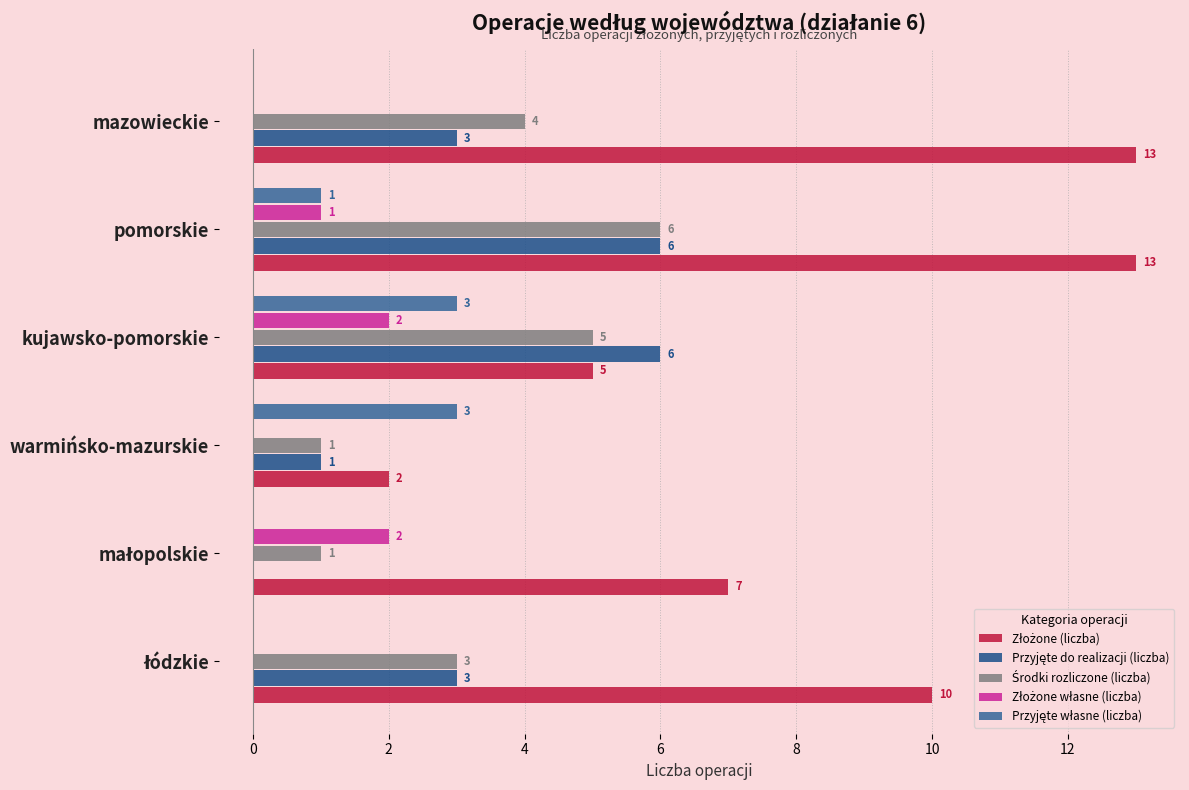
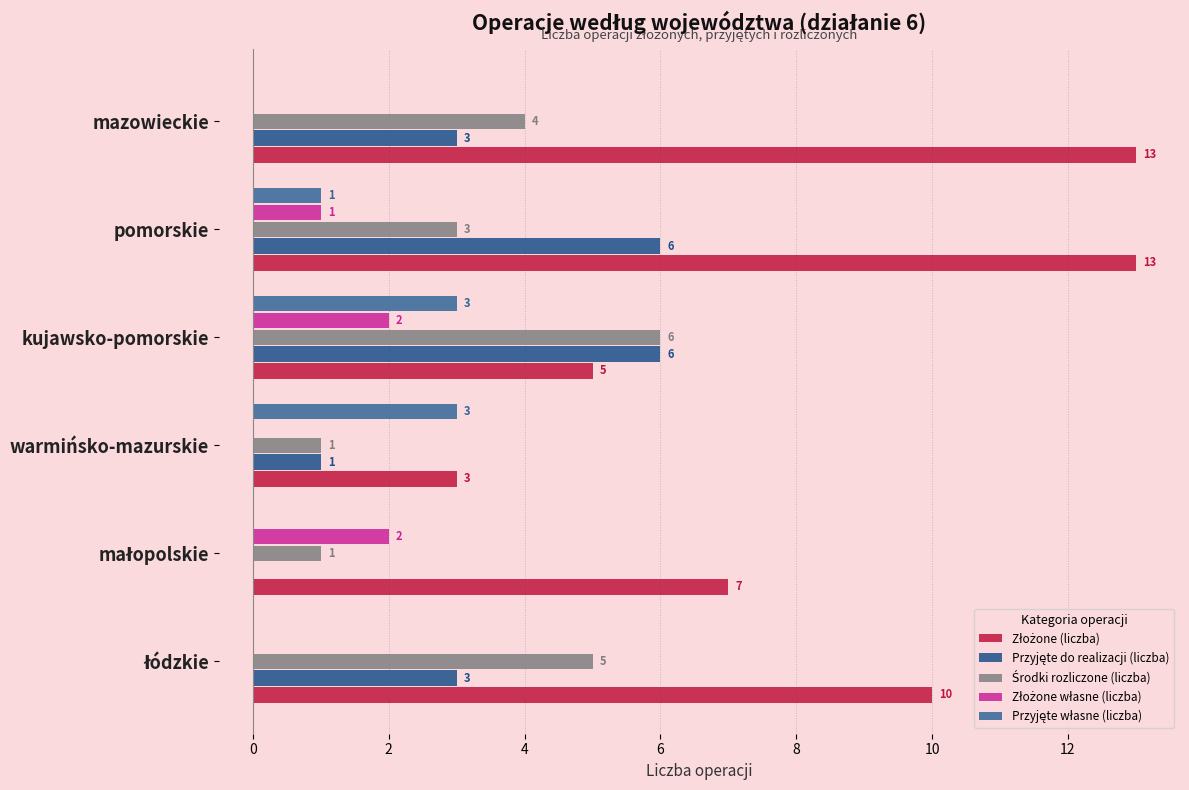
  {
    "Złożone (liczba)": {
      "mazowieckie": 13,
      "pomorskie": 13,
      "kujawsko-pomorskie": 5,
-     "warmińsko-mazurskie": 2,
+     "warmińsko-mazurskie": 3,
      "małopolskie": 7,
      "łódzkie": 10
    },
    "Środki rozliczone (liczba)": {
      "mazowieckie": 4,
-     "pomorskie": 6,
-     "kujawsko-pomorskie": 5,
+     "pomorskie": 3,
+     "kujawsko-pomorskie": 6,
      "warmińsko-mazurskie": 1,
      "małopolskie": 1,
-     "łódzkie": 3
+     "łódzkie": 5
    },
    "Złożone własne (liczba)": {
      "pomorskie": 1,
      "kujawsko-pomorskie": 2,
      "małopolskie": 2
    }
  }
